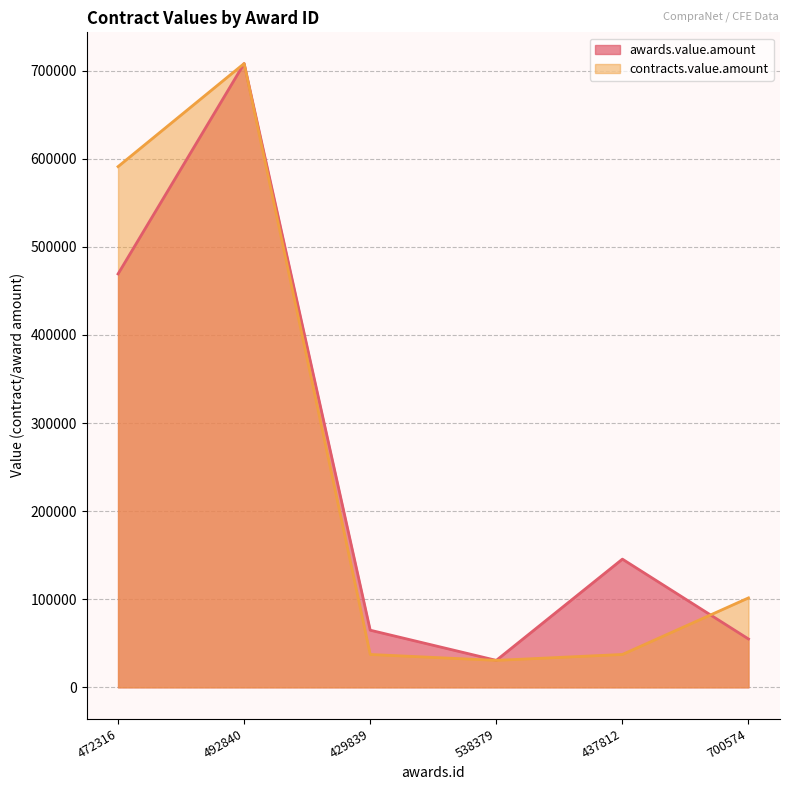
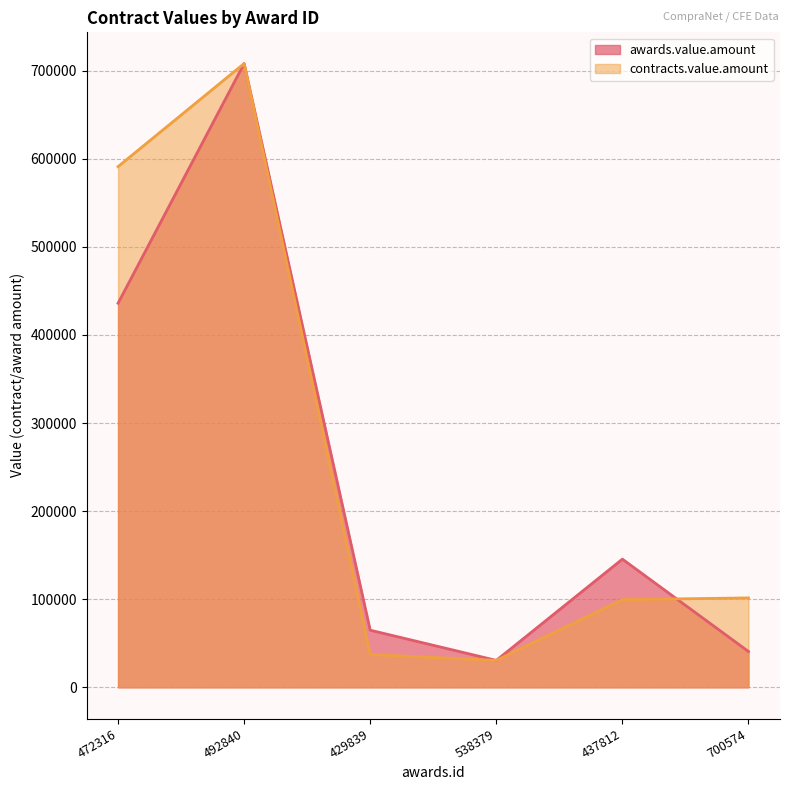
  {
    "awards.value.amount": {
-     "472316": 470000,
+     "472316": 440000,
      "429839": 60000,
      "437812": 150000,
-     "700574": 50000
+     "700574": 40000
    },
    "contracts.value.amount": {
      "472316": 590000,
      "429839": 40000,
-     "437812": 40000,
+     "437812": 100000,
      "700574": 100000
    }
  }
